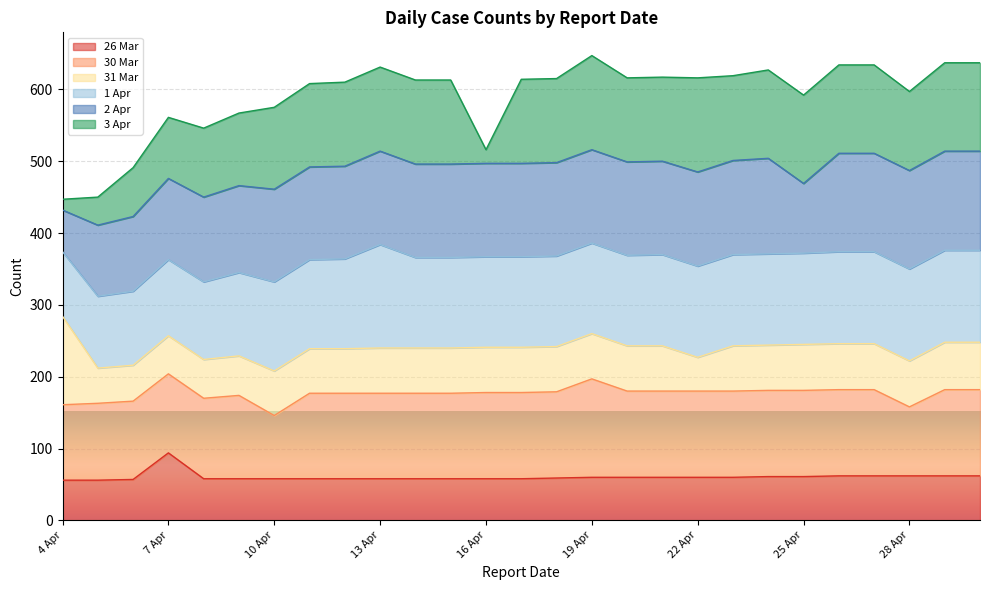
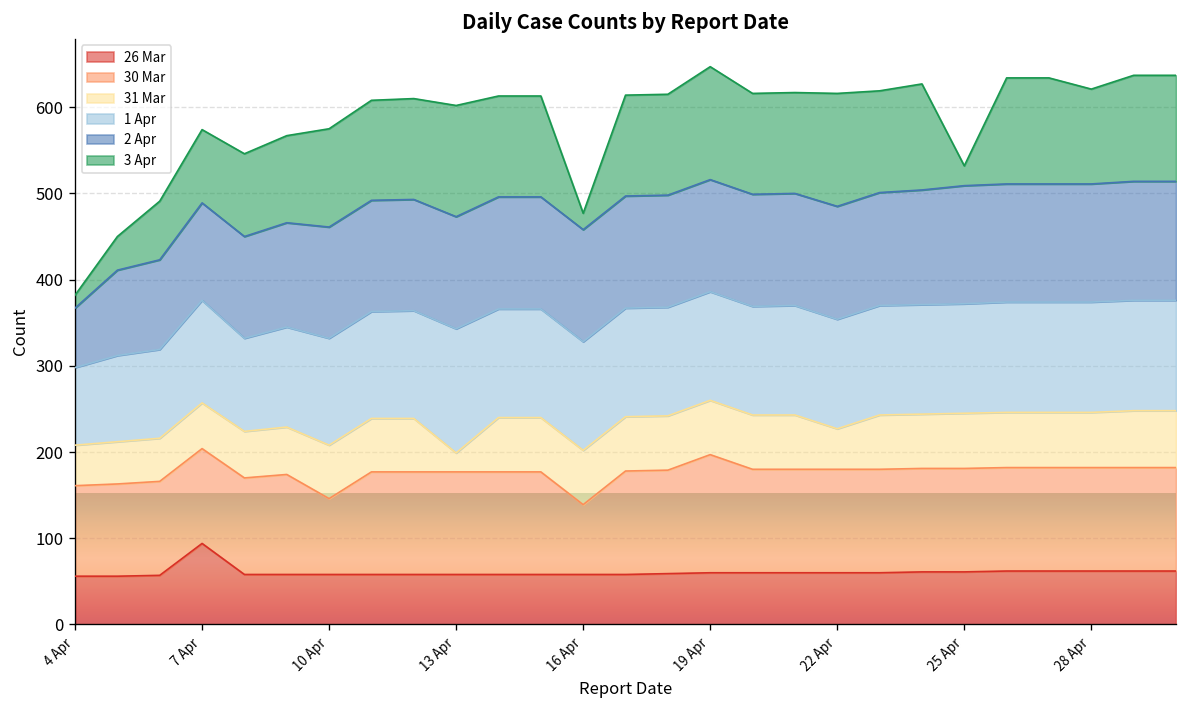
  {
    "26 Mar": {
      "4 Apr": 60,
      "7 Apr": 90,
      "10 Apr": 60,
      "13 Apr": 60,
      "16 Apr": 60,
      "19 Apr": 60,
      "22 Apr": 60,
      "25 Apr": 60,
      "28 Apr": 60
    },
    "30 Mar": {
      "4 Apr": 110,
      "7 Apr": 110,
      "10 Apr": 90,
      "13 Apr": 120,
-     "16 Apr": 120,
+     "16 Apr": 80,
      "19 Apr": 140,
      "22 Apr": 120,
      "25 Apr": 120,
-     "28 Apr": 100
+     "28 Apr": 120
    },
    "31 Mar": {
-     "4 Apr": 120,
+     "4 Apr": 50,
      "7 Apr": 50,
      "10 Apr": 60,
-     "13 Apr": 60,
+     "13 Apr": 20,
      "16 Apr": 60,
      "19 Apr": 60,
      "22 Apr": 50,
      "25 Apr": 60,
      "28 Apr": 60
    },
    "1 Apr": {
      "4 Apr": 90,
-     "7 Apr": 110,
+     "7 Apr": 120,
      "10 Apr": 120,
      "13 Apr": 140,
      "16 Apr": 130,
      "19 Apr": 130,
      "22 Apr": 130,
      "25 Apr": 130,
      "28 Apr": 130
    },
    "2 Apr": {
-     "4 Apr": 60,
+     "4 Apr": 70,
      "7 Apr": 110,
      "10 Apr": 130,
      "13 Apr": 130,
      "16 Apr": 130,
      "19 Apr": 130,
      "22 Apr": 130,
-     "25 Apr": 100,
+     "25 Apr": 140,
      "28 Apr": 140
    },
    "3 Apr": {
      "4 Apr": 20,
      "7 Apr": 90,
      "10 Apr": 110,
-     "13 Apr": 120,
+     "13 Apr": 130,
      "16 Apr": 20,
      "19 Apr": 130,
      "22 Apr": 130,
-     "25 Apr": 120,
+     "25 Apr": 20,
      "28 Apr": 110
    }
  }
